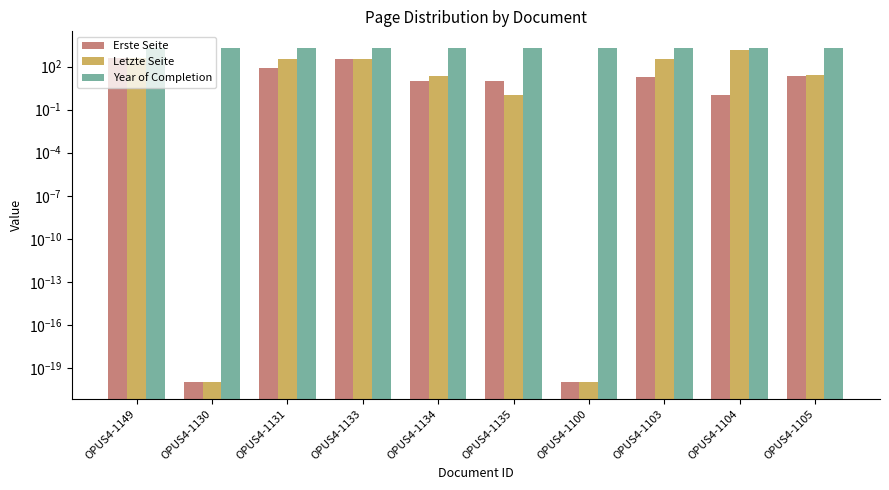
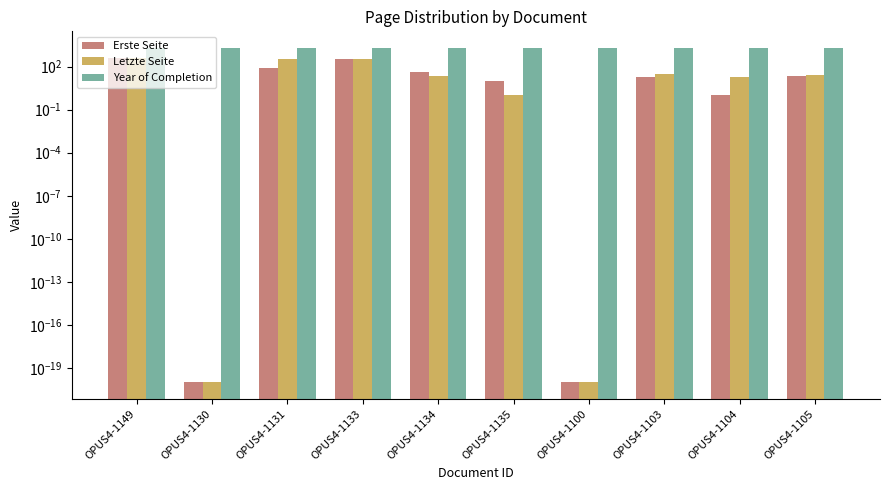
  {
    "Erste Seite": {
      "OPUS4-1130": 0.000000000000,
      "OPUS4-1131": 100,
      "OPUS4-1133": 400,
-     "OPUS4-1134": 10,
+     "OPUS4-1134": 50,
      "OPUS4-1135": 10,
      "OPUS4-1100": 0.000000000000,
      "OPUS4-1103": 20,
      "OPUS4-1104": 1,
      "OPUS4-1105": 20
    },
    "Letzte Seite": {
      "OPUS4-1130": 0.000000000000,
      "OPUS4-1131": 400,
      "OPUS4-1133": 400,
      "OPUS4-1134": 20,
      "OPUS4-1135": 1,
      "OPUS4-1100": 0.000000000000,
-     "OPUS4-1103": 300,
-     "OPUS4-1104": 1000,
+     "OPUS4-1103": 30,
+     "OPUS4-1104": 20,
      "OPUS4-1105": 30
    },
    "Year of Completion": {
      "OPUS4-1130": 2000,
      "OPUS4-1131": 2000,
      "OPUS4-1133": 2000,
      "OPUS4-1134": 2000,
      "OPUS4-1135": 2000,
      "OPUS4-1100": 2000,
      "OPUS4-1103": 2000,
      "OPUS4-1104": 2000,
      "OPUS4-1105": 2000
    }
  }
